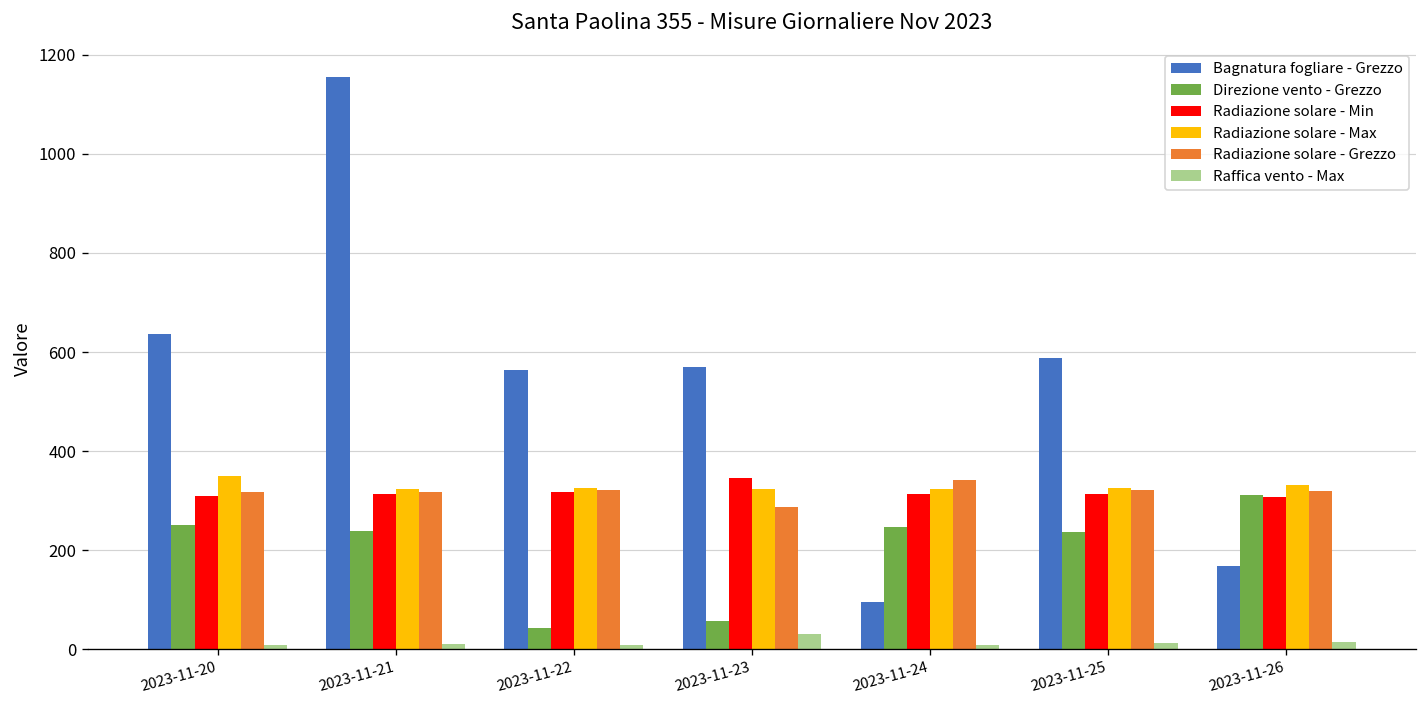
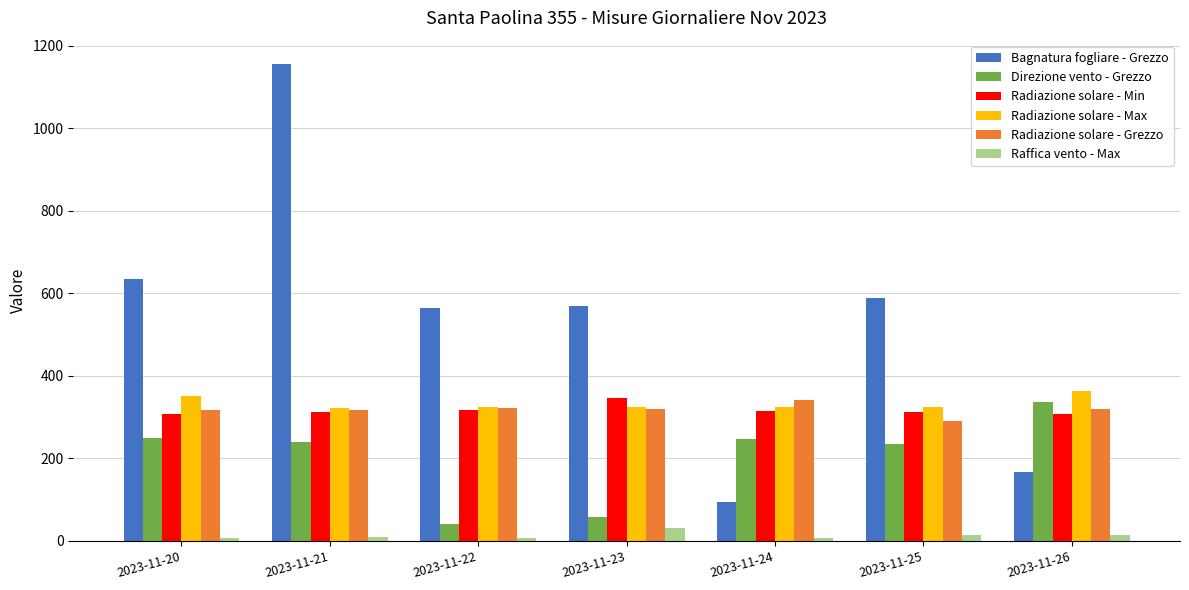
  {
    "Bagnatura fogliare - Grezzo": {
      "2023-11-20": 640,
      "2023-11-21": 1150,
      "2023-11-22": 560,
      "2023-11-23": 570,
      "2023-11-24": 90,
      "2023-11-25": 590,
      "2023-11-26": 170
    },
    "Direzione vento - Grezzo": {
      "2023-11-20": 250,
      "2023-11-21": 240,
      "2023-11-22": 40,
      "2023-11-23": 60,
      "2023-11-24": 250,
      "2023-11-25": 240,
-     "2023-11-26": 310
+     "2023-11-26": 340
    },
    "Radiazione solare - Min": {
      "2023-11-20": 310,
      "2023-11-21": 310,
      "2023-11-22": 320,
      "2023-11-23": 350,
      "2023-11-24": 310,
      "2023-11-25": 310,
      "2023-11-26": 310
    },
    "Radiazione solare - Max": {
      "2023-11-20": 350,
      "2023-11-21": 320,
      "2023-11-22": 330,
      "2023-11-23": 320,
      "2023-11-24": 320,
      "2023-11-25": 320,
-     "2023-11-26": 330
+     "2023-11-26": 360
    },
    "Radiazione solare - Grezzo": {
      "2023-11-20": 320,
      "2023-11-21": 320,
      "2023-11-22": 320,
-     "2023-11-23": 290,
+     "2023-11-23": 320,
      "2023-11-24": 340,
-     "2023-11-25": 320,
+     "2023-11-25": 290,
      "2023-11-26": 320
    },
    "Raffica vento - Max": {
      "2023-11-20": 10,
      "2023-11-21": 10,
      "2023-11-22": 10,
      "2023-11-23": 30,
      "2023-11-24": 10,
      "2023-11-25": 10,
      "2023-11-26": 10
    }
  }
